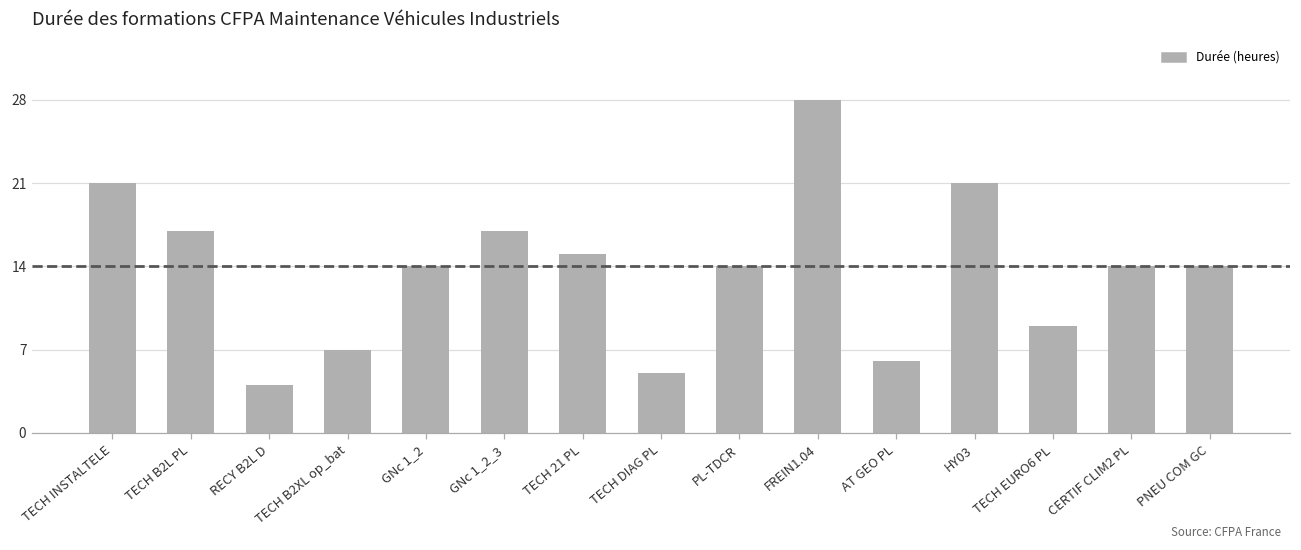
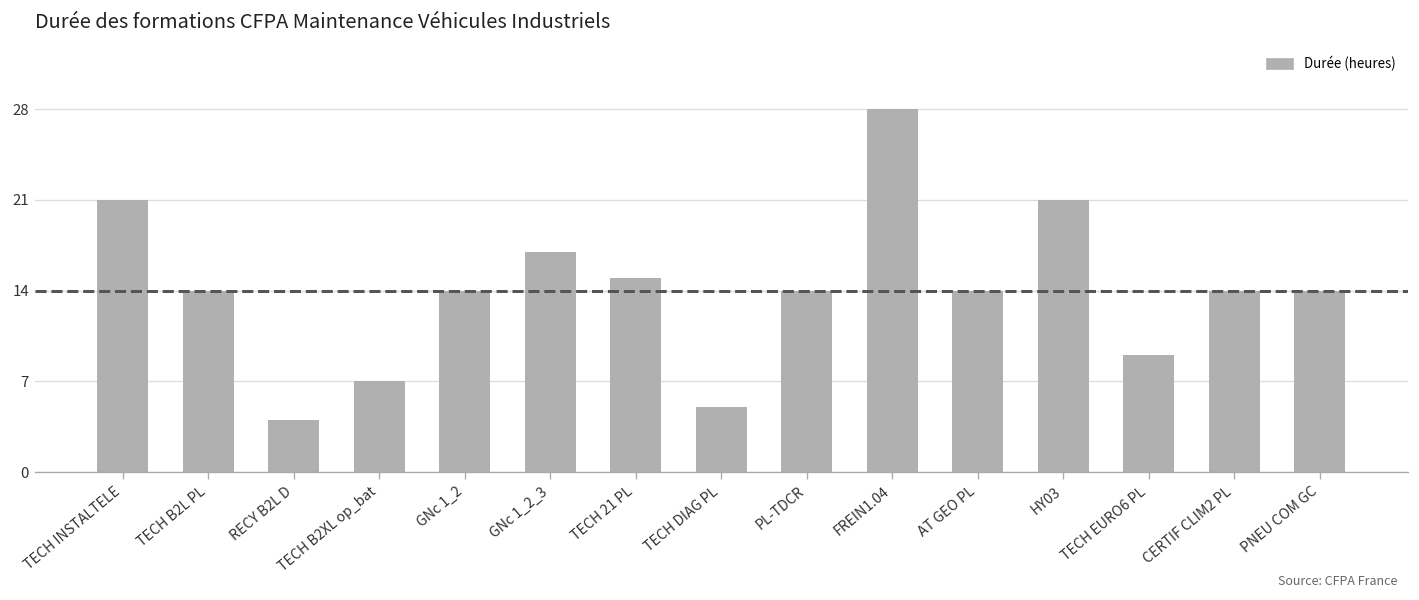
  {
    "TECH INSTALTELE": 21,
-   "TECH B2L PL": 17,
+   "TECH B2L PL": 14,
    "RECY B2L D": 4,
    "TECH B2XL op_bat": 7,
    "GNc 1_2": 14,
    "GNc 1_2_3": 17,
    "TECH 21 PL": 15,
    "TECH DIAG PL": 5,
    "PL-TDCR": 14,
    "FREIN1.04": 28,
-   "AT GEO PL": 6,
+   "AT GEO PL": 14,
    "HY03": 21,
    "TECH EURO6 PL": 9,
    "CERTIF CLIM2 PL": 14,
    "PNEU COM GC": 14
  }
